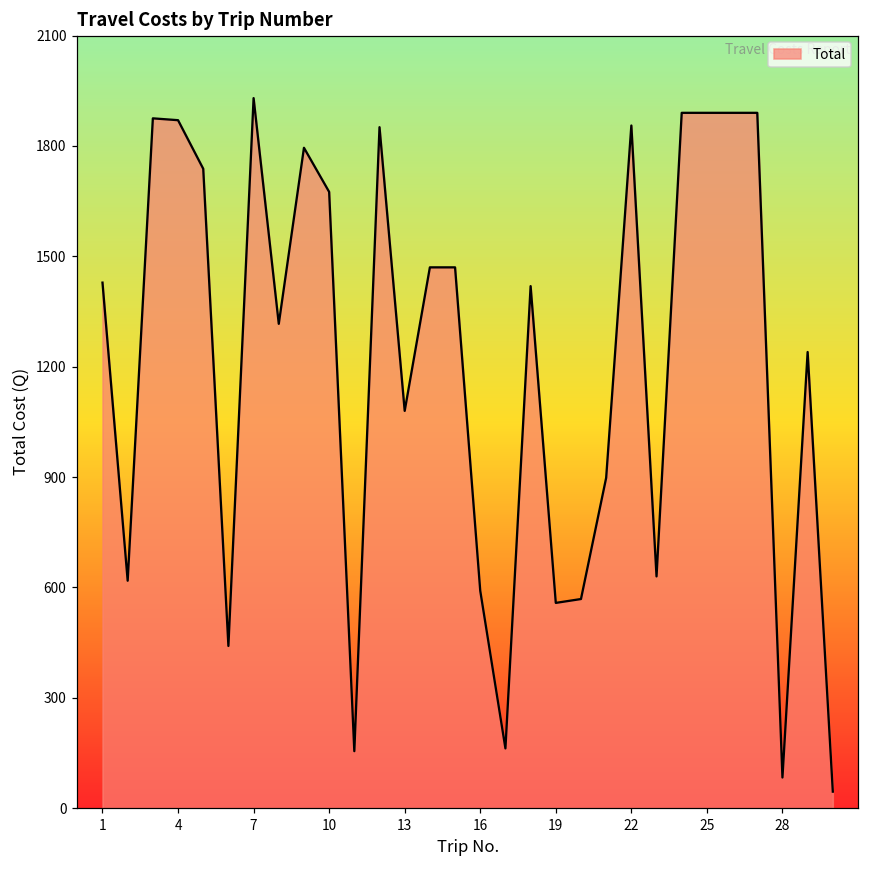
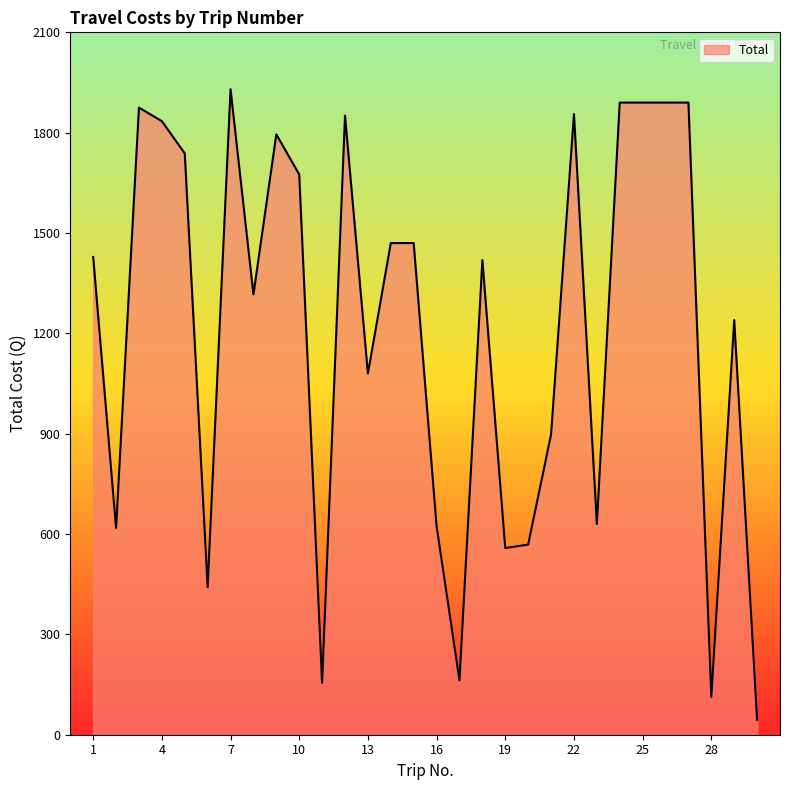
  {
    "1": 1430,
-   "4": 1870,
+   "4": 1830,
    "7": 1930,
    "10": 1680,
    "13": 1080,
-   "16": 590,
+   "16": 620,
    "19": 560,
    "22": 1860,
    "25": 1890,
-   "28": 80
+   "28": 110
  }
